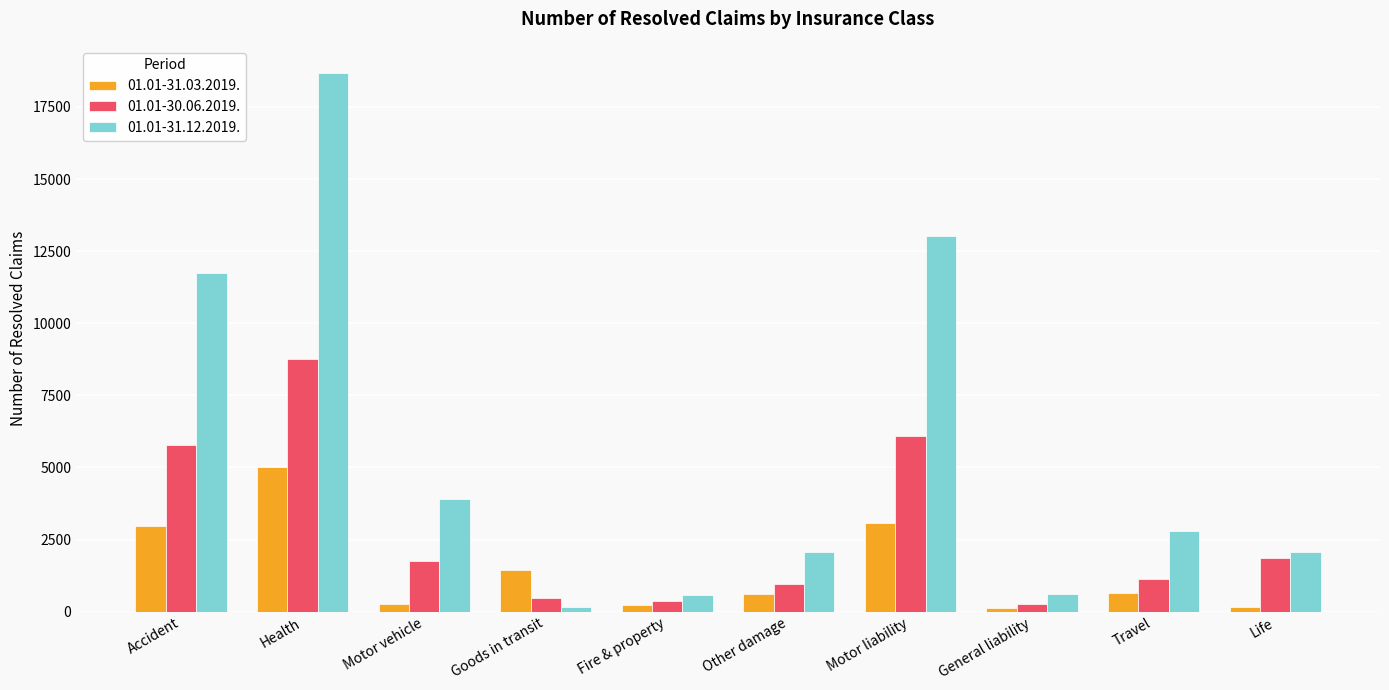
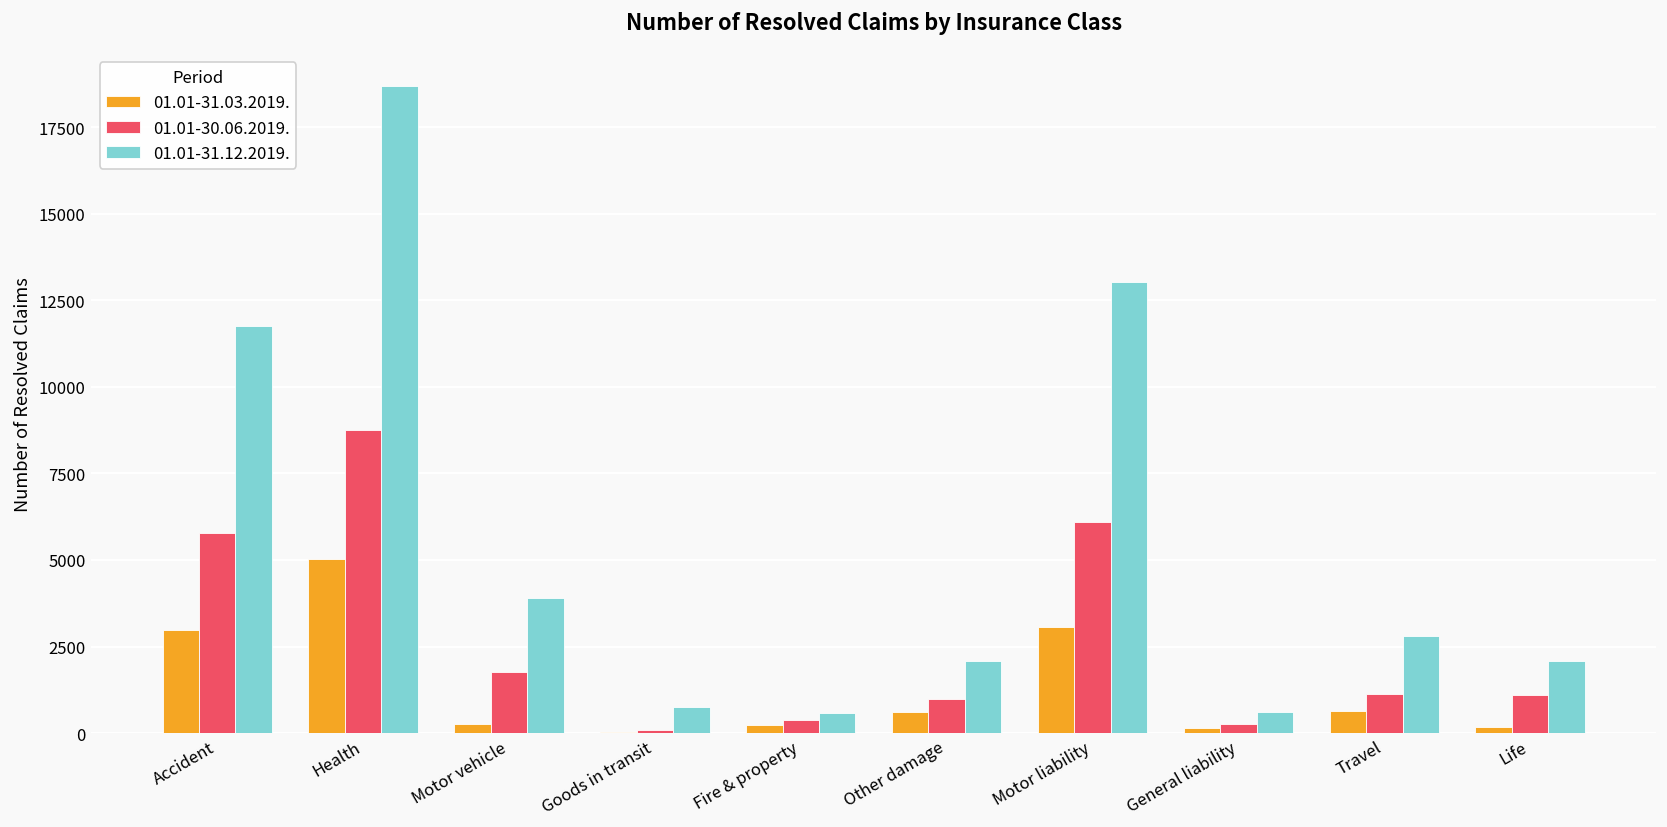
  {
    "01.01-31.03.2019.": {
      "Accident": 3000,
      "Health": 5000,
      "Motor vehicle": 300,
-     "Goods in transit": 1400,
+     "Goods in transit": 0,
      "Fire & property": 200,
      "Other damage": 600,
      "Motor liability": 3100,
      "General liability": 100,
      "Travel": 600,
      "Life": 200
    },
    "01.01-30.06.2019.": {
      "Accident": 5800,
      "Health": 8800,
      "Motor vehicle": 1800,
-     "Goods in transit": 500,
+     "Goods in transit": 100,
      "Fire & property": 400,
      "Other damage": 1000,
      "Motor liability": 6100,
      "General liability": 300,
      "Travel": 1100,
-     "Life": 1900
+     "Life": 1100
    },
    "01.01-31.12.2019.": {
      "Accident": 11800,
      "Health": 18700,
      "Motor vehicle": 3900,
-     "Goods in transit": 200,
+     "Goods in transit": 800,
      "Fire & property": 600,
      "Other damage": 2100,
      "Motor liability": 13000,
      "General liability": 600,
      "Travel": 2800,
      "Life": 2100
    }
  }
